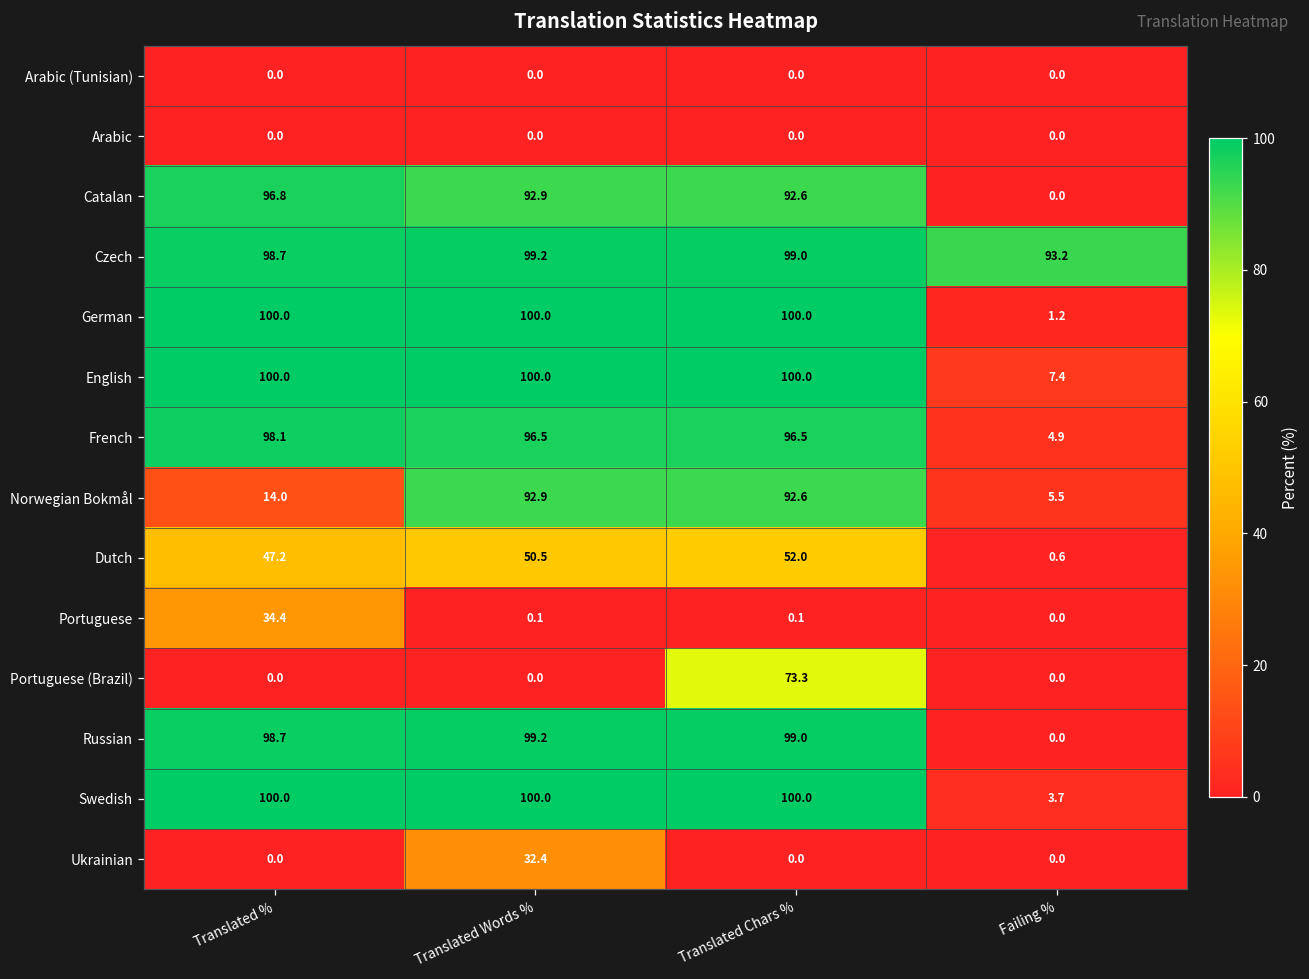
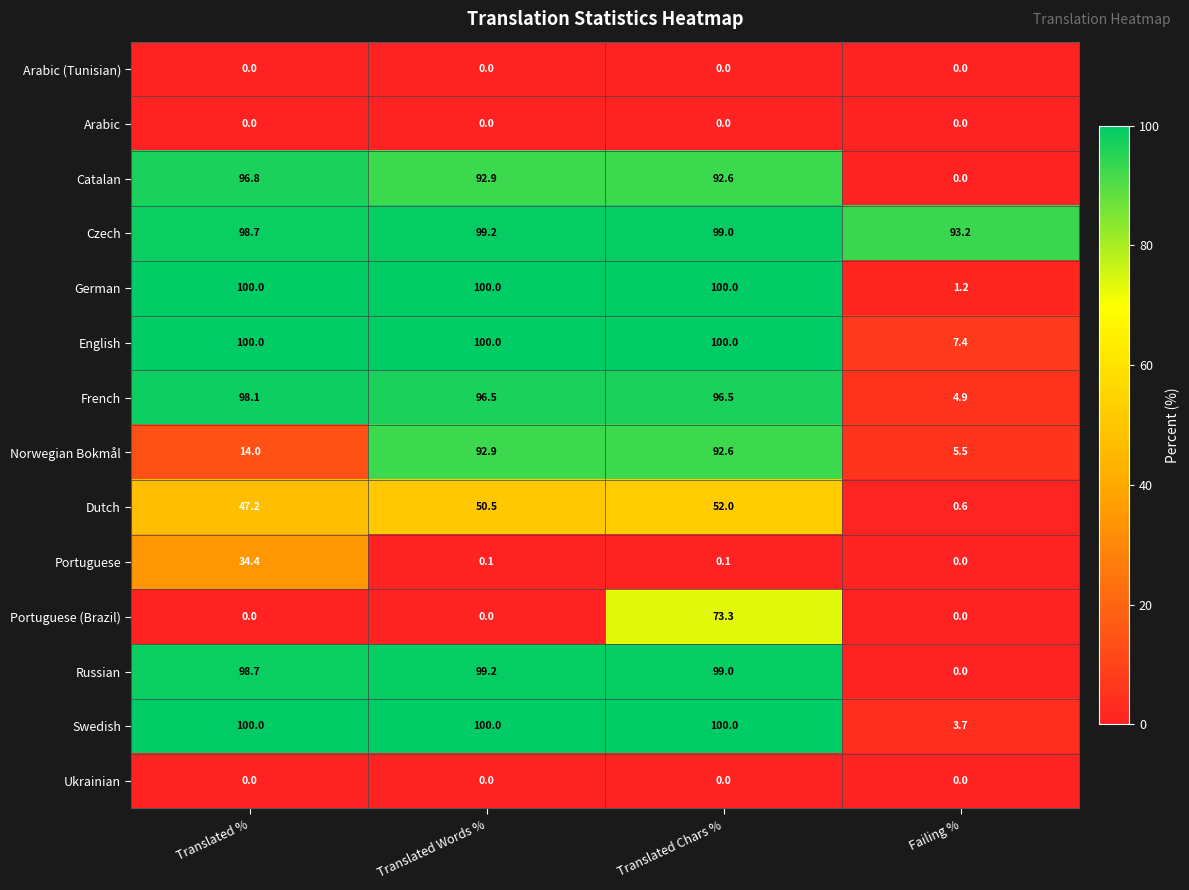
  {
    "Arabic (Tunisian)": {
      "Translated %": 0.0,
      "Translated Words %": 0.0,
      "Translated Chars %": 0.0,
      "Failing %": 0.0
    },
    "Arabic": {
      "Translated %": 0.0,
      "Translated Words %": 0.0,
      "Translated Chars %": 0.0,
      "Failing %": 0.0
    },
    "Catalan": {
      "Translated %": 96.8,
      "Translated Words %": 92.9,
      "Translated Chars %": 92.6,
      "Failing %": 0.0
    },
    "Czech": {
      "Translated %": 98.7,
      "Translated Words %": 99.2,
      "Translated Chars %": 99.0,
      "Failing %": 93.2
    },
    "German": {
      "Translated %": 100.0,
      "Translated Words %": 100.0,
      "Translated Chars %": 100.0,
      "Failing %": 1.2
    },
    "English": {
      "Translated %": 100.0,
      "Translated Words %": 100.0,
      "Translated Chars %": 100.0,
      "Failing %": 7.4
    },
    "French": {
      "Translated %": 98.1,
      "Translated Words %": 96.5,
      "Translated Chars %": 96.5,
      "Failing %": 4.9
    },
    "Norwegian Bokmål": {
      "Translated %": 14.0,
      "Translated Words %": 92.9,
      "Translated Chars %": 92.6,
      "Failing %": 5.5
    },
    "Dutch": {
      "Translated %": 47.2,
      "Translated Words %": 50.5,
      "Translated Chars %": 52.0,
      "Failing %": 0.6
    },
    "Portuguese": {
      "Translated %": 34.4,
      "Translated Words %": 0.1,
      "Translated Chars %": 0.1,
      "Failing %": 0.0
    },
    "Portuguese (Brazil)": {
      "Translated %": 0.0,
      "Translated Words %": 0.0,
      "Translated Chars %": 73.3,
      "Failing %": 0.0
    },
    "Russian": {
      "Translated %": 98.7,
      "Translated Words %": 99.2,
      "Translated Chars %": 99.0,
      "Failing %": 0.0
    },
    "Swedish": {
      "Translated %": 100.0,
      "Translated Words %": 100.0,
      "Translated Chars %": 100.0,
      "Failing %": 3.7
    },
    "Ukrainian": {
      "Translated %": 0.0,
-     "Translated Words %": 32.4,
+     "Translated Words %": 0.0,
      "Translated Chars %": 0.0,
      "Failing %": 0.0
    }
  }
